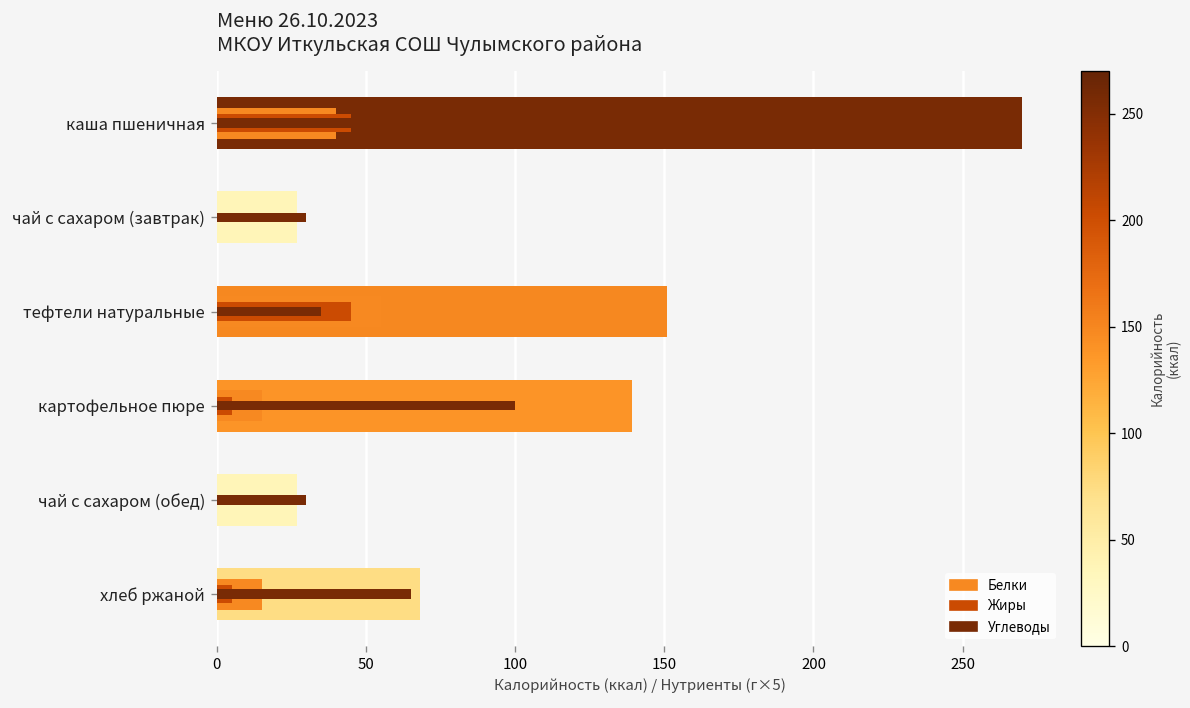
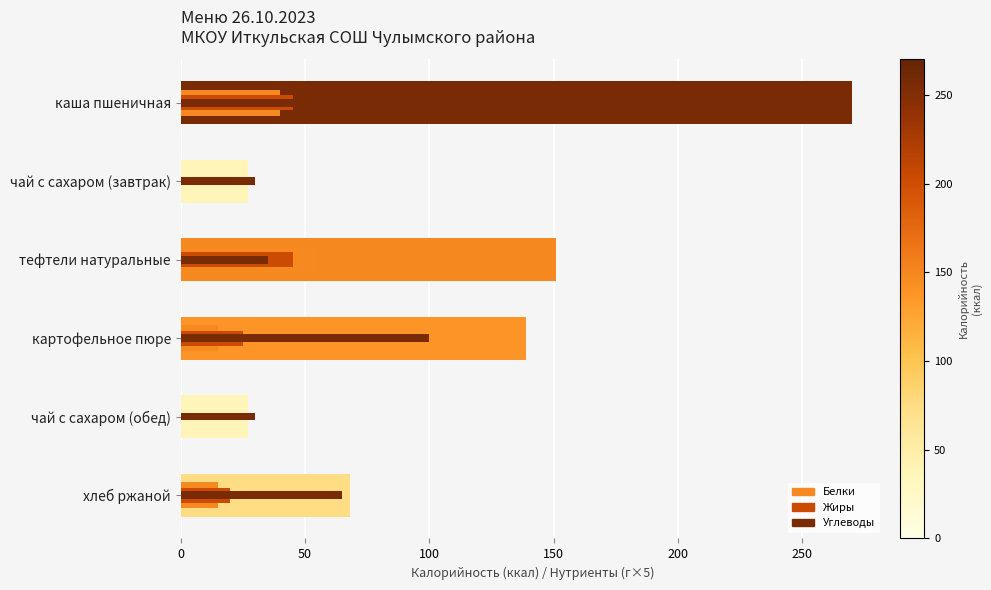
  {
    "Жиры": {
      "чай с сахаром (завтрак)": 0,
-     "картофельное пюре": 5,
+     "картофельное пюре": 25,
      "чай с сахаром (обед)": 0,
-     "хлеб ржаной": 5
+     "хлеб ржаной": 20
    }
  }
